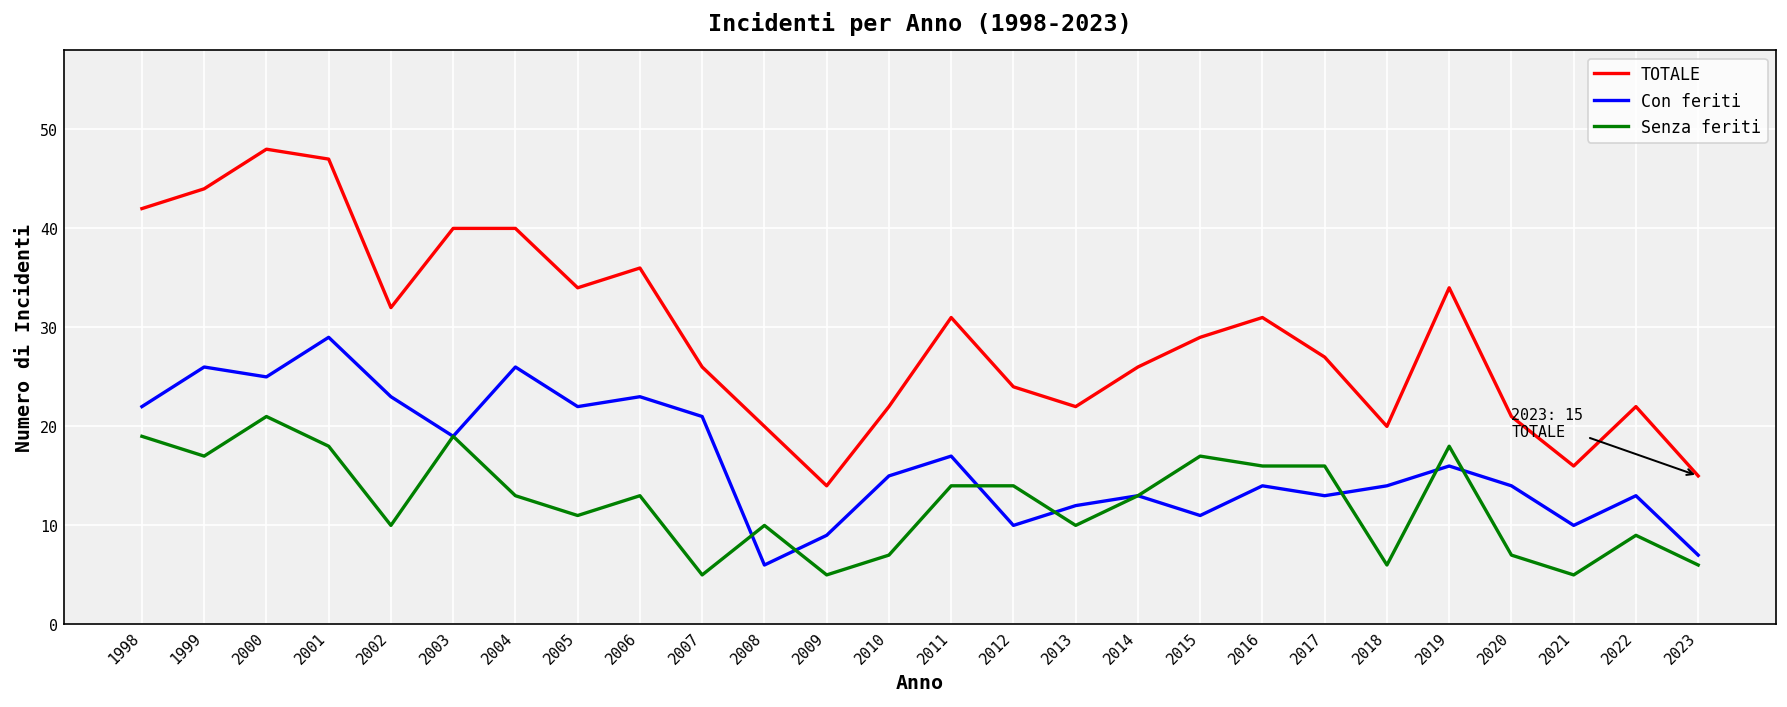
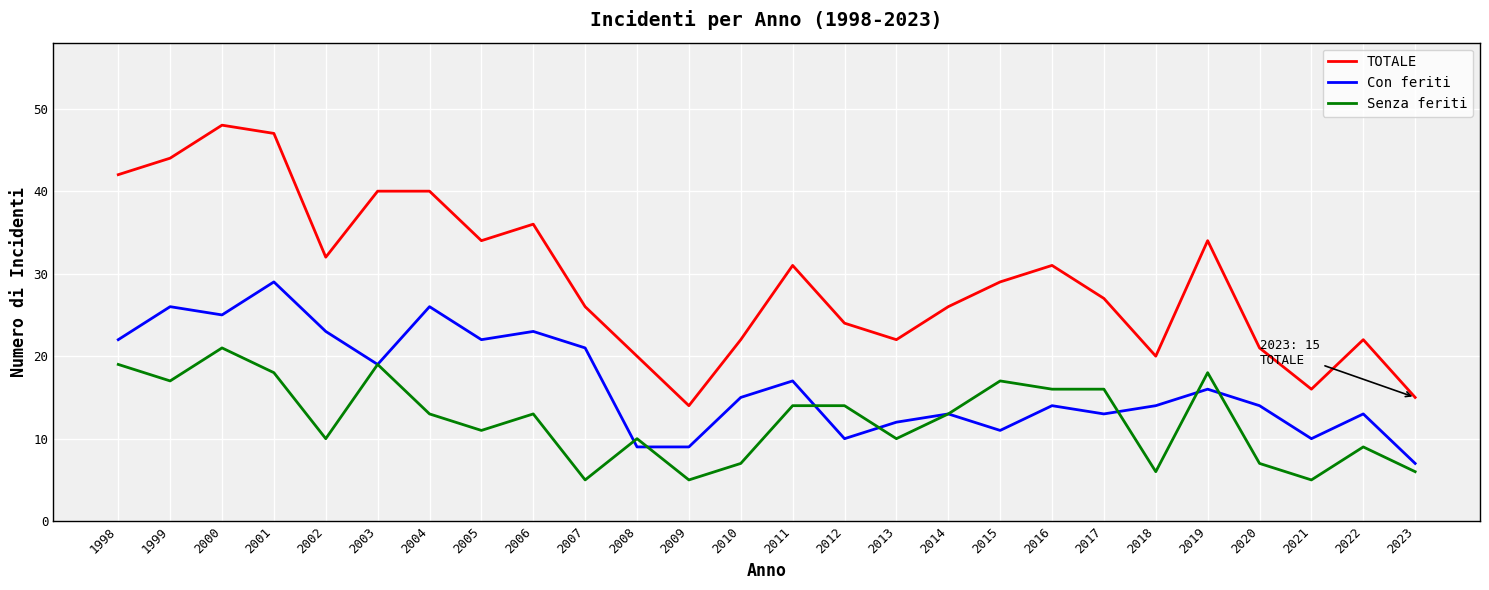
  {
    "TOTALE": {
      "1998": 42,
      "1999": 44,
      "2000": 48,
      "2001": 47,
      "2002": 32,
      "2003": 40,
      "2004": 40,
      "2005": 34,
      "2006": 36,
      "2007": 26,
      "2008": 20,
      "2009": 14,
      "2010": 22,
      "2011": 31,
      "2012": 24,
      "2013": 22,
      "2014": 26,
      "2015": 29,
      "2016": 31,
      "2017": 27,
      "2018": 20,
      "2019": 34,
      "2023": 15
    },
    "Con feriti": {
      "1998": 22,
      "1999": 26,
      "2000": 25,
      "2001": 29,
      "2002": 23,
      "2004": 26,
      "2005": 22,
      "2006": 23,
      "2007": 21,
-     "2008": 6,
+     "2008": 9,
      "2009": 9,
      "2010": 15,
      "2011": 17,
      "2012": 10,
      "2013": 12,
      "2015": 11,
      "2016": 14,
      "2017": 13,
      "2018": 14,
      "2019": 16,
      "2020": 14,
      "2021": 10,
      "2022": 13,
      "2023": 7
    },
    "Senza feriti": {
      "1998": 19,
      "1999": 17,
      "2000": 21,
      "2001": 18,
      "2002": 10,
      "2004": 13,
      "2005": 11,
      "2006": 13,
      "2007": 5,
      "2008": 10,
      "2009": 5,
      "2010": 7,
      "2011": 14,
      "2012": 14,
      "2013": 10,
      "2015": 17,
      "2016": 16,
      "2017": 16,
      "2018": 6,
      "2019": 18,
      "2020": 7,
      "2021": 5,
      "2022": 9,
      "2023": 6
    }
  }
